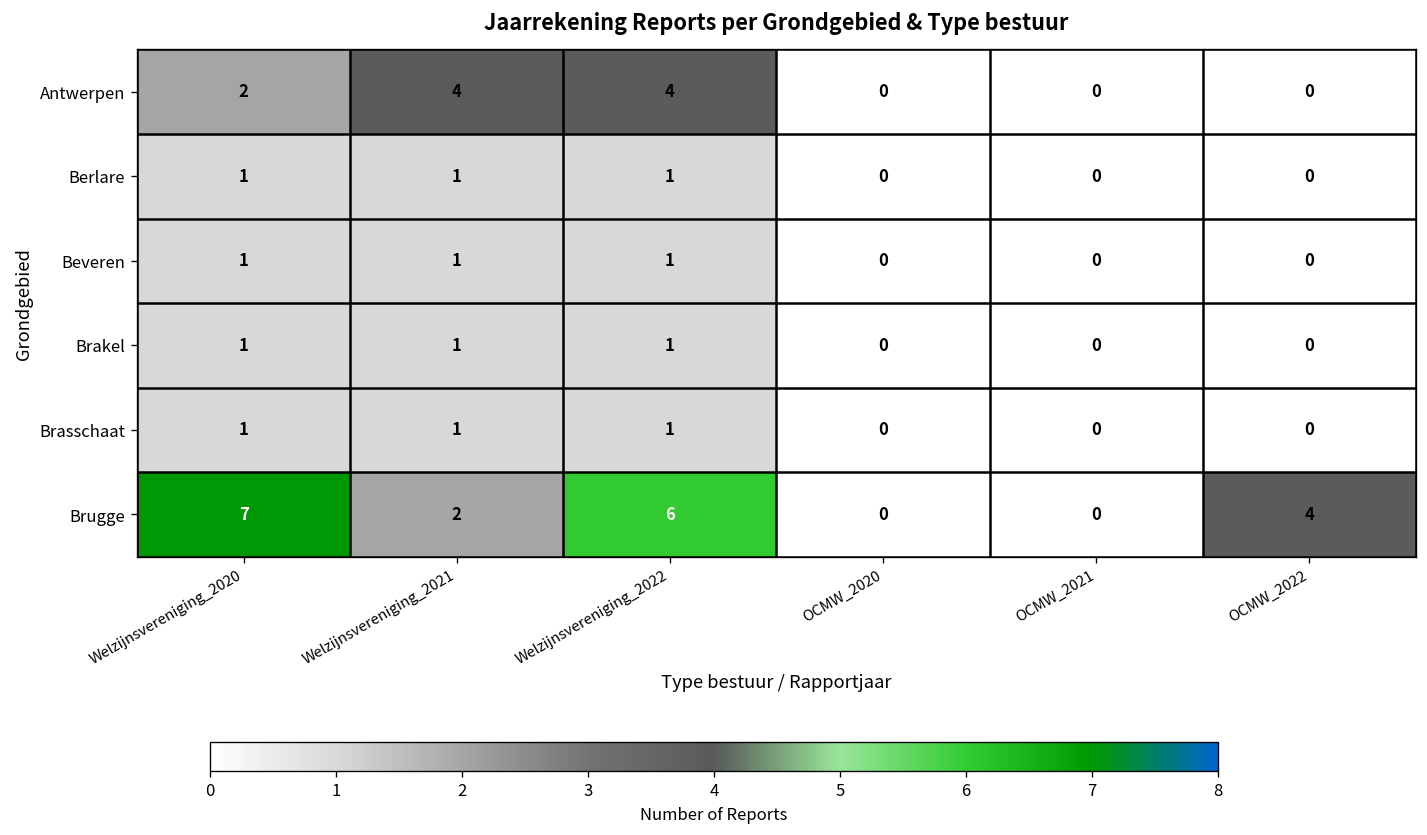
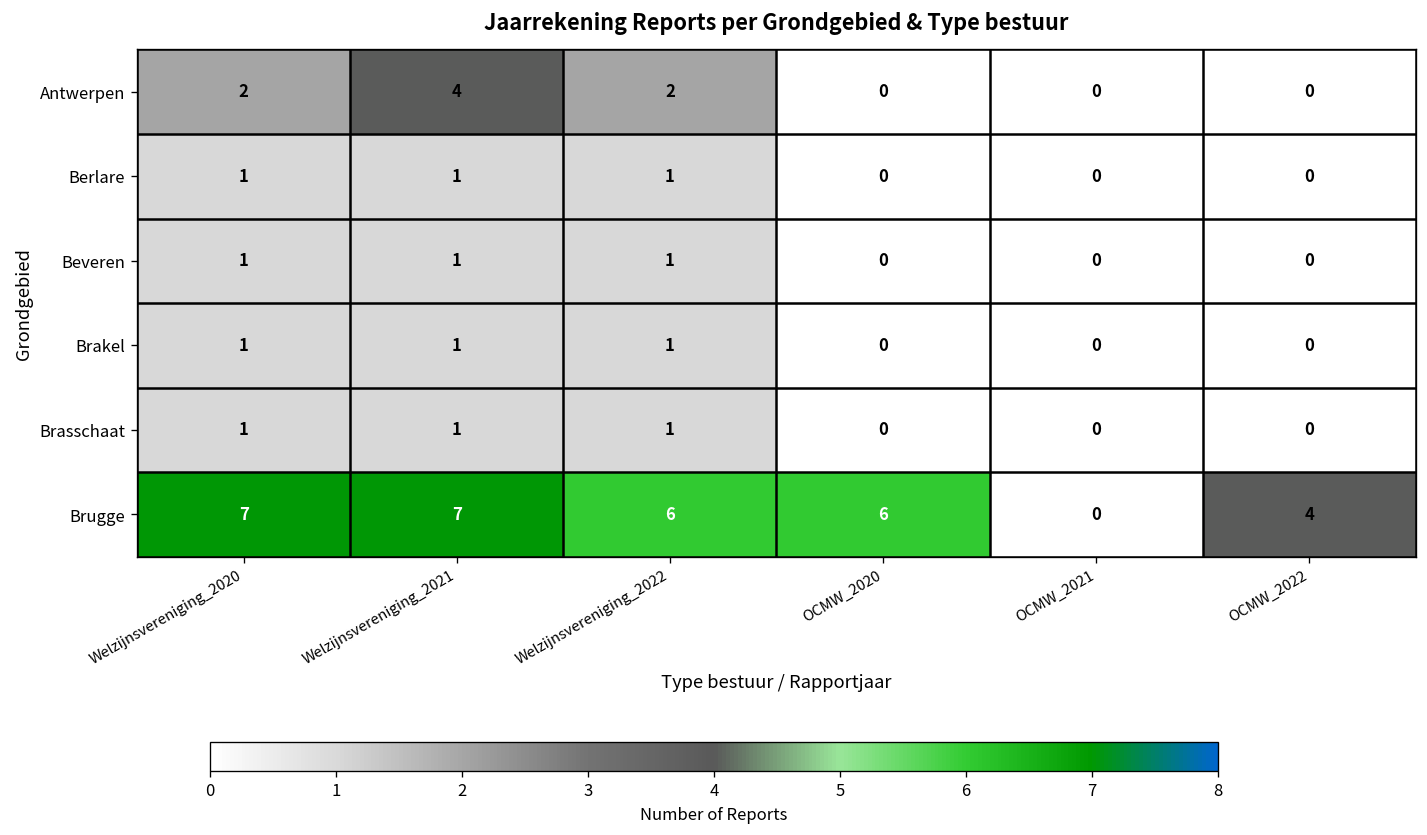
  {
    "Antwerpen": {
      "Welzijnsvereniging_2020": 2,
      "Welzijnsvereniging_2021": 4,
-     "Welzijnsvereniging_2022": 4,
+     "Welzijnsvereniging_2022": 2,
      "OCMW_2020": 0,
      "OCMW_2021": 0,
      "OCMW_2022": 0
    },
    "Berlare": {
      "Welzijnsvereniging_2020": 1,
      "Welzijnsvereniging_2021": 1,
      "Welzijnsvereniging_2022": 1,
      "OCMW_2020": 0,
      "OCMW_2021": 0,
      "OCMW_2022": 0
    },
    "Beveren": {
      "Welzijnsvereniging_2020": 1,
      "Welzijnsvereniging_2021": 1,
      "Welzijnsvereniging_2022": 1,
      "OCMW_2020": 0,
      "OCMW_2021": 0,
      "OCMW_2022": 0
    },
    "Brakel": {
      "Welzijnsvereniging_2020": 1,
      "Welzijnsvereniging_2021": 1,
      "Welzijnsvereniging_2022": 1,
      "OCMW_2020": 0,
      "OCMW_2021": 0,
      "OCMW_2022": 0
    },
    "Brasschaat": {
      "Welzijnsvereniging_2020": 1,
      "Welzijnsvereniging_2021": 1,
      "Welzijnsvereniging_2022": 1,
      "OCMW_2020": 0,
      "OCMW_2021": 0,
      "OCMW_2022": 0
    },
    "Brugge": {
      "Welzijnsvereniging_2020": 7,
-     "Welzijnsvereniging_2021": 2,
+     "Welzijnsvereniging_2021": 7,
      "Welzijnsvereniging_2022": 6,
-     "OCMW_2020": 0,
+     "OCMW_2020": 6,
      "OCMW_2021": 0,
      "OCMW_2022": 4
    }
  }
